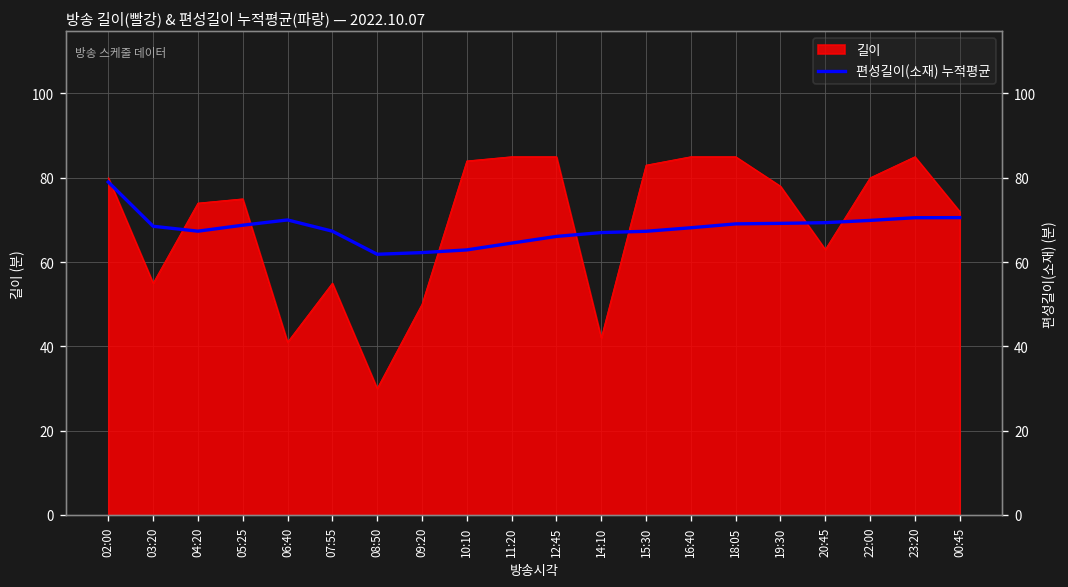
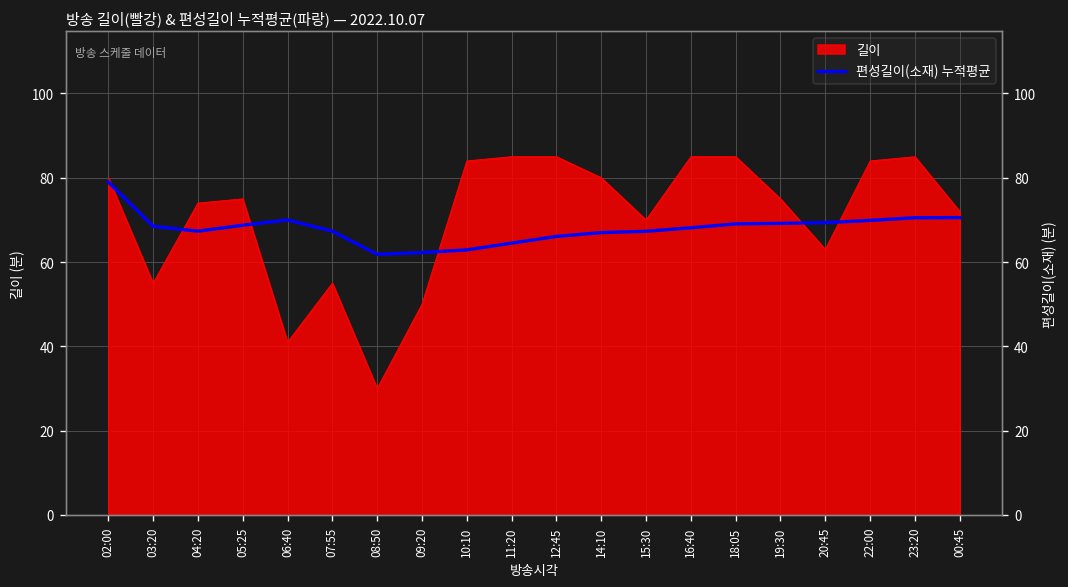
  {
    "길이": {
      "02:00": 80,
      "03:20": 55,
      "04:20": 74,
      "05:25": 75,
      "06:40": 41,
      "07:55": 55,
      "08:50": 30,
      "09:20": 50,
      "10:10": 84,
      "11:20": 85,
      "12:45": 85,
-     "14:10": 42,
-     "15:30": 83,
+     "14:10": 80,
+     "15:30": 70,
      "16:40": 85,
      "18:05": 85,
-     "19:30": 78,
+     "19:30": 75,
      "20:45": 63,
-     "22:00": 80,
+     "22:00": 84,
      "23:20": 85,
      "00:45": 72
    },
    "편성길이(소재) 누적평균": {
      "02:00": 79,
      "03:20": 69,
      "04:20": 67,
      "05:25": 69,
      "06:40": 70,
      "07:55": 67,
      "08:50": 62,
      "09:20": 62,
      "10:10": 63,
      "11:20": 65,
      "12:45": 66,
      "14:10": 67,
      "15:30": 67,
      "16:40": 68,
      "18:05": 69,
      "19:30": 69,
      "20:45": 69,
      "22:00": 70,
      "23:20": 71,
      "00:45": 71
    }
  }
